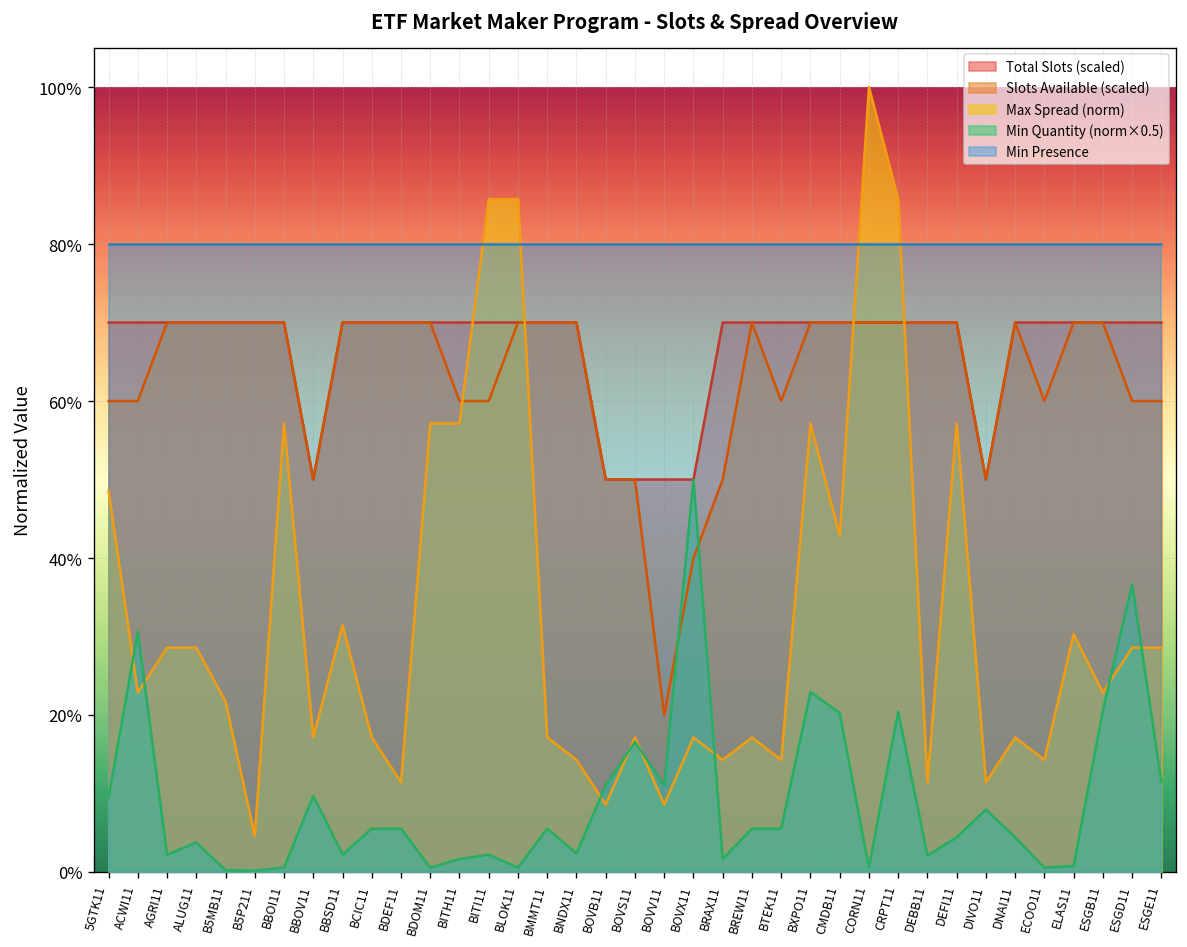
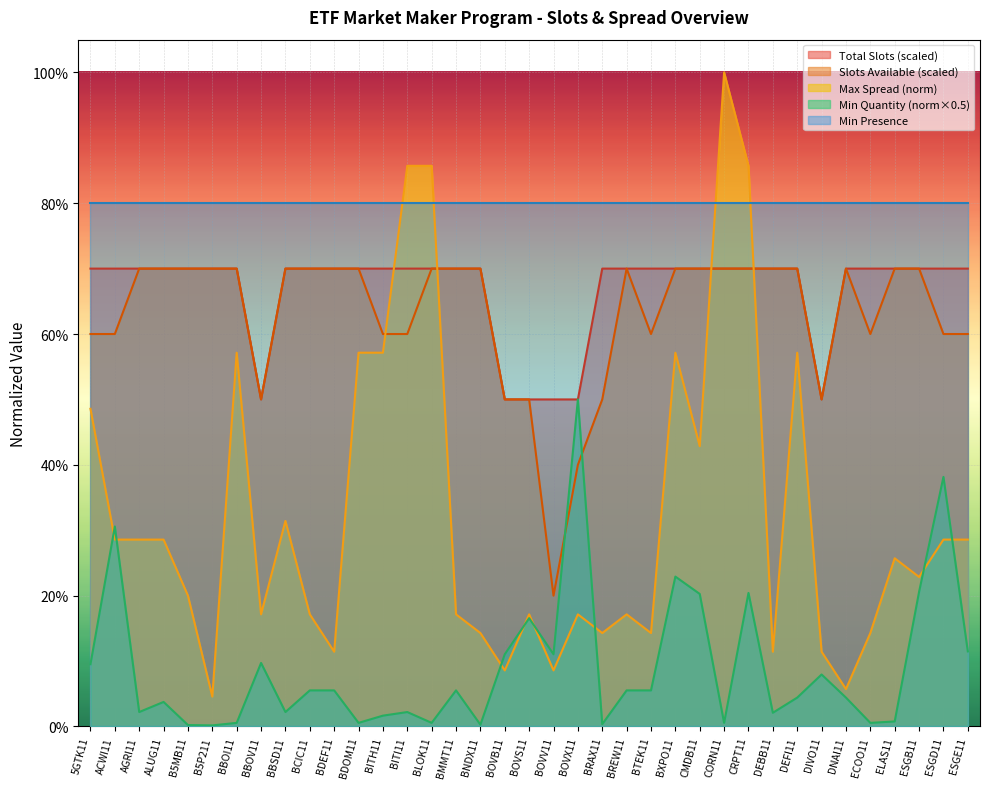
  {
    "Max Spread (norm)": {
      "5GTK11": "49%",
-     "ACWI11": "23%",
+     "ACWI11": "29%",
      "AGRI11": "29%",
      "ALUG11": "29%",
-     "B5MB11": "22%",
+     "B5MB11": "20%",
      "B5P211": "5%",
      "BBOI11": "57%",
      "BBOV11": "17%",
      "BBSD11": "31%",
      "BCIC11": "17%",
      "BDEF11": "11%",
      "BDOM11": "57%",
      "BITH11": "57%",
      "BITI11": "86%",
      "BLOK11": "86%",
      "BMMT11": "17%",
      "BNDX11": "14%",
      "BOVB11": "9%",
      "BOVS11": "17%",
      "BOVV11": "9%",
      "BOVX11": "17%",
      "BRAX11": "14%",
      "BREW11": "17%",
      "BTEK11": "14%",
      "BXPO11": "57%",
      "CMDB11": "43%",
      "CORN11": "100%",
      "CRPT11": "86%",
      "DEBB11": "11%",
      "DEFI11": "57%",
      "DIVO11": "11%",
-     "DNAI11": "17%",
+     "DNAI11": "6%",
      "ECOO11": "14%",
-     "ELAS11": "30%",
+     "ELAS11": "26%",
      "ESGB11": "23%",
      "ESGD11": "29%",
      "ESGE11": "29%"
    },
    "Min Quantity (norm×0.5)": {
      "5GTK11": "10%",
      "ACWI11": "31%",
      "AGRI11": "2%",
      "ALUG11": "4%",
      "B5MB11": "0%",
      "B5P211": "0%",
      "BBOI11": "1%",
      "BBOV11": "10%",
      "BBSD11": "2%",
      "BCIC11": "6%",
      "BDEF11": "6%",
      "BDOM11": "1%",
      "BITH11": "2%",
      "BITI11": "2%",
      "BLOK11": "1%",
      "BMMT11": "6%",
-     "BNDX11": "2%",
+     "BNDX11": "0%",
      "BOVB11": "11%",
      "BOVS11": "17%",
      "BOVV11": "11%",
-     "BRAX11": "2%",
+     "BRAX11": "0%",
      "BREW11": "6%",
      "BTEK11": "6%",
      "BXPO11": "23%",
      "CMDB11": "20%",
      "CORN11": "1%",
      "CRPT11": "20%",
      "DEBB11": "2%",
      "DEFI11": "4%",
      "DIVO11": "8%",
      "DNAI11": "4%",
      "ECOO11": "1%",
      "ELAS11": "1%",
      "ESGB11": "21%",
-     "ESGD11": "37%",
+     "ESGD11": "38%",
      "ESGE11": "11%"
    },
    "Min Presence": {
      "5GTK11": "80%",
      "ACWI11": "80%",
      "AGRI11": "80%",
      "ALUG11": "80%",
      "B5MB11": "80%",
      "B5P211": "80%",
      "BBOI11": "80%",
      "BBOV11": "80%",
      "BBSD11": "80%",
      "BCIC11": "80%",
      "BDEF11": "80%",
      "BDOM11": "80%",
      "BITH11": "80%",
      "BITI11": "80%",
      "BLOK11": "80%",
      "BMMT11": "80%",
      "BNDX11": "80%",
      "BOVB11": "80%",
      "BOVS11": "80%",
      "BOVV11": "80%",
      "BOVX11": "80%",
      "BRAX11": "80%",
      "BREW11": "80%",
      "BTEK11": "80%",
      "BXPO11": "80%",
      "CMDB11": "80%",
      "CORN11": "80%",
      "CRPT11": "80%",
      "DEBB11": "80%",
      "DEFI11": "80%",
      "DIVO11": "80%",
      "DNAI11": "80%",
      "ECOO11": "80%",
      "ELAS11": "80%",
      "ESGB11": "80%",
      "ESGD11": "80%",
      "ESGE11": "80%"
    }
  }
